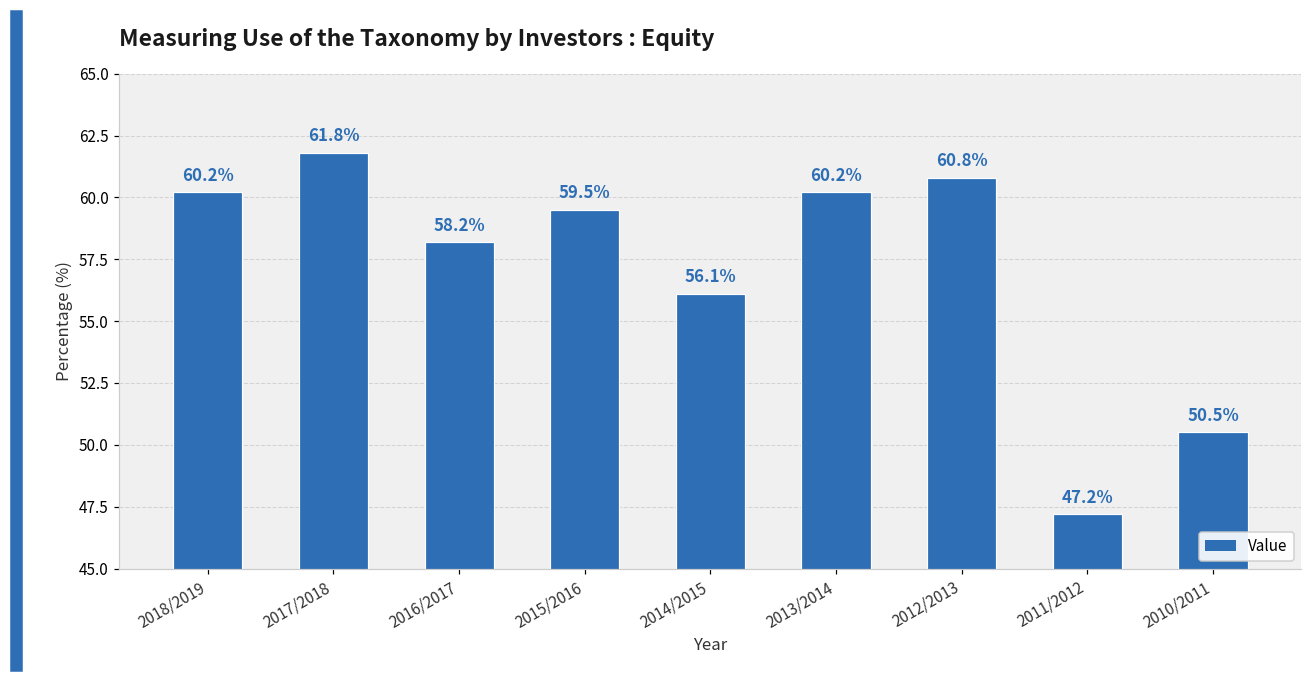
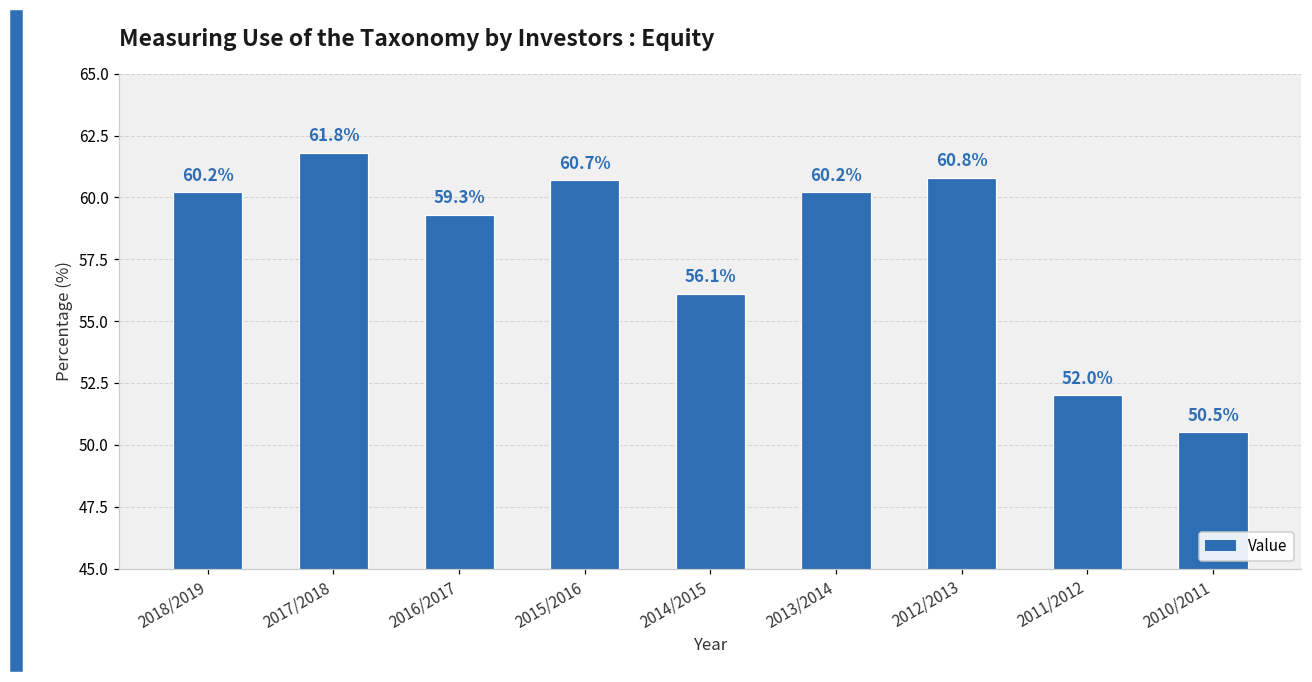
  {
    "2018/2019": "60.2%",
    "2017/2018": "61.8%",
-   "2016/2017": "58.2%",
-   "2015/2016": "59.5%",
+   "2016/2017": "59.3%",
+   "2015/2016": "60.7%",
    "2014/2015": "56.1%",
    "2013/2014": "60.2%",
    "2012/2013": "60.8%",
-   "2011/2012": "47.2%",
+   "2011/2012": "52.0%",
    "2010/2011": "50.5%"
  }
